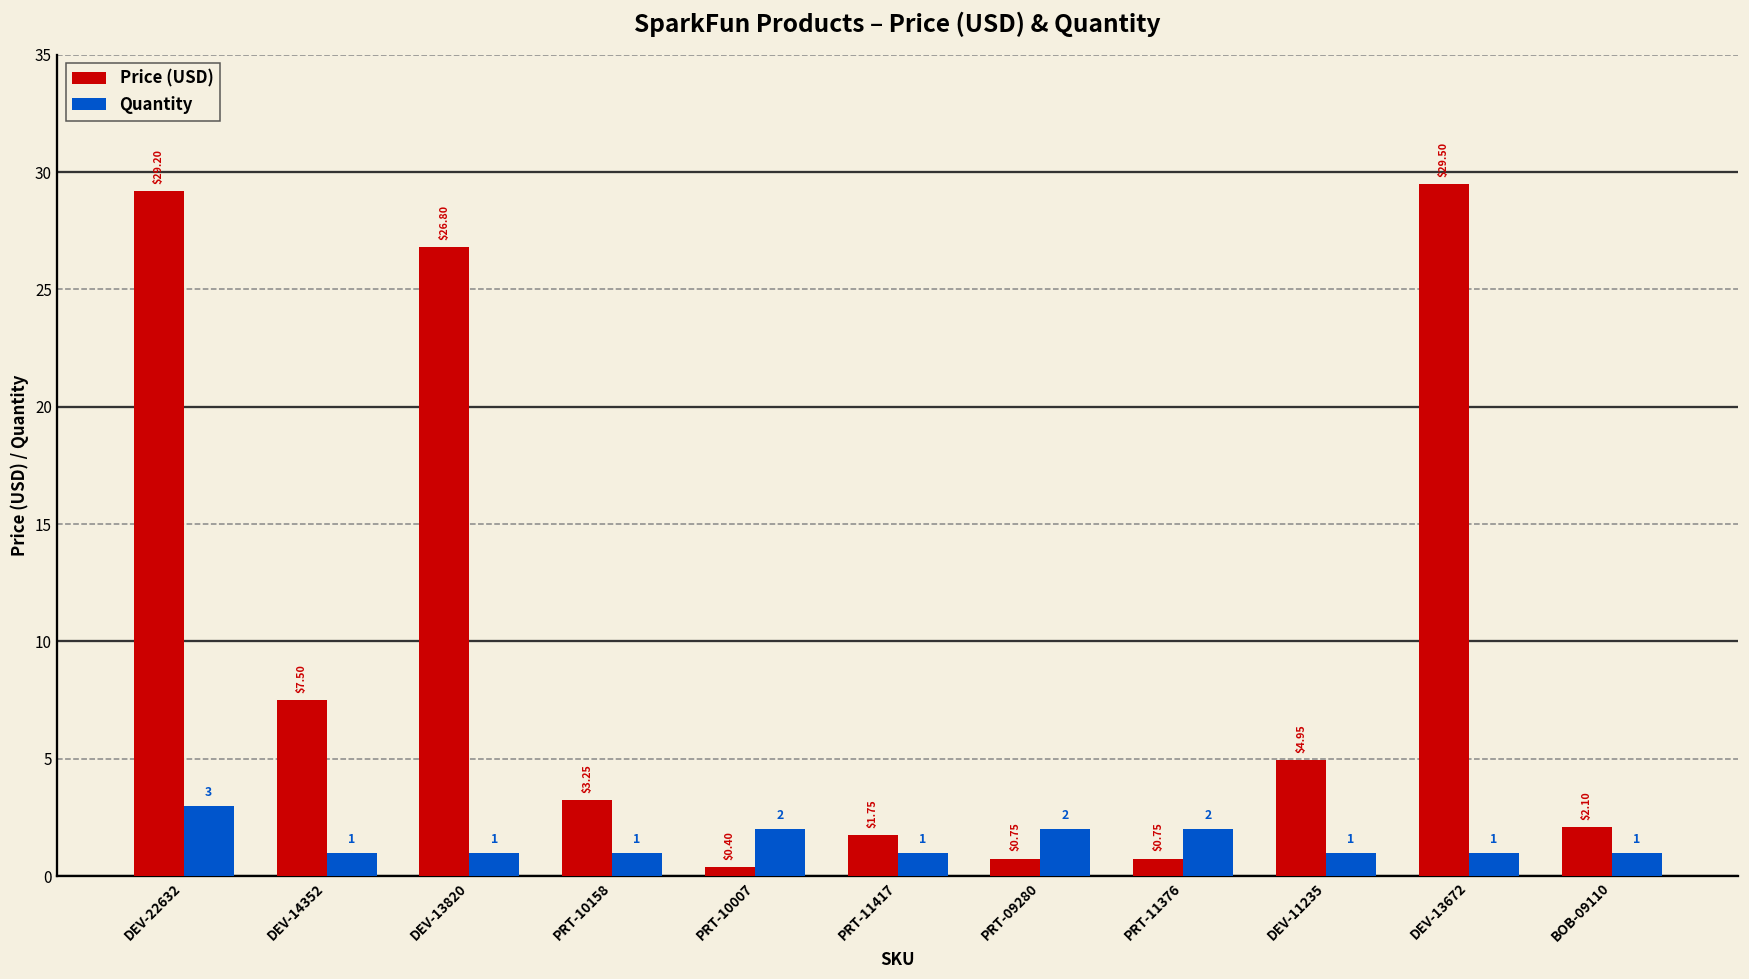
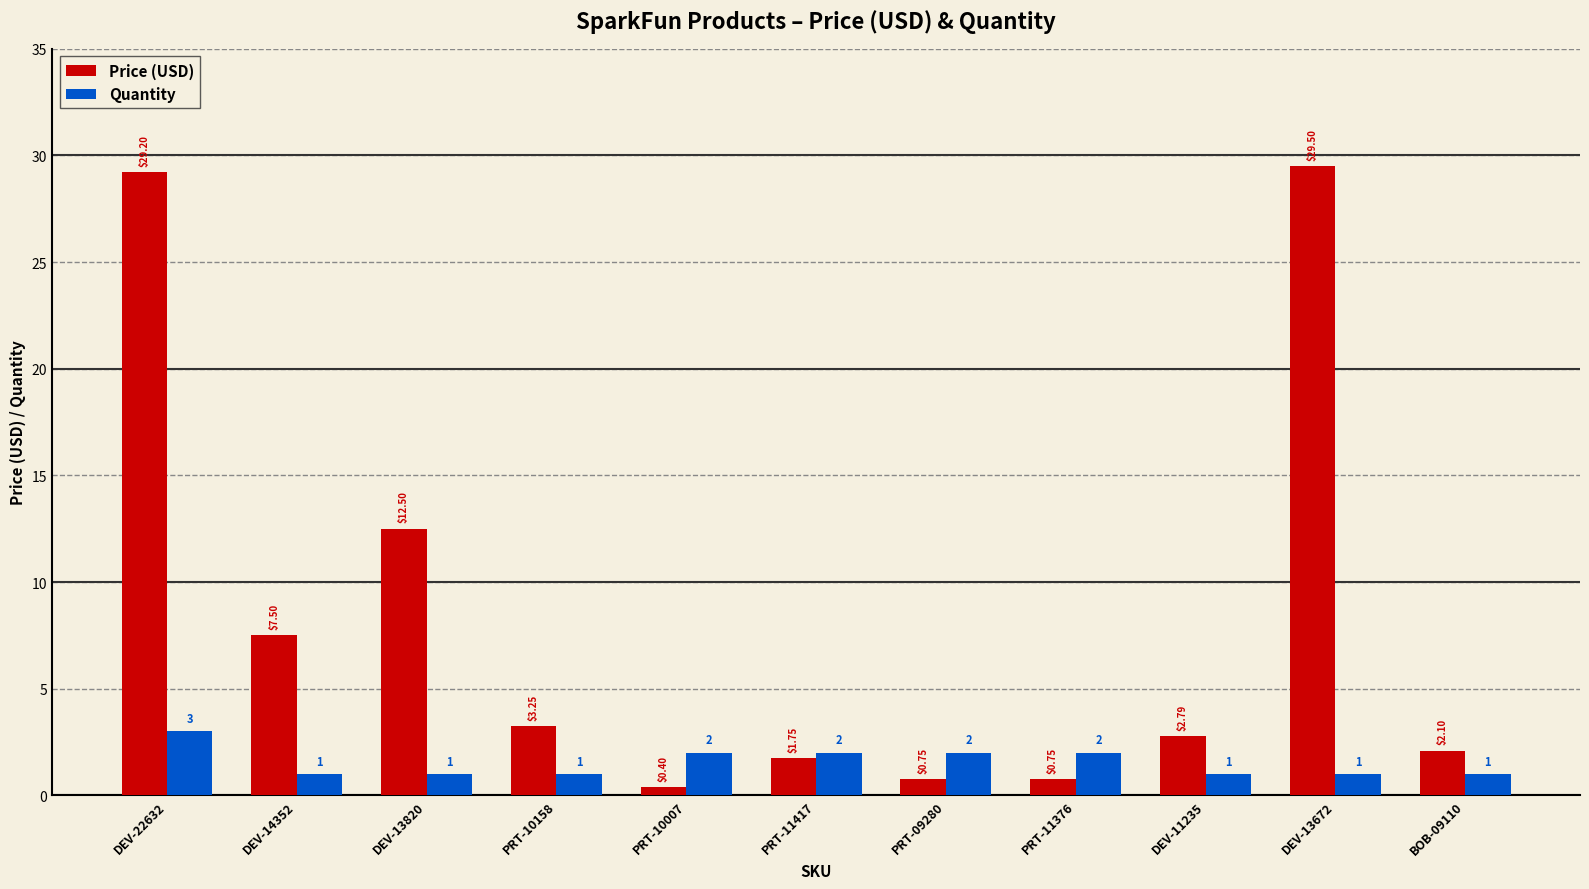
  {
    "Price (USD)": {
      "DEV-22632": "$29.20",
      "DEV-14352": "$7.50",
-     "DEV-13820": "$26.80",
+     "DEV-13820": "$12.50",
      "PRT-10158": "$3.25",
      "PRT-10007": "$0.40",
      "PRT-11417": "$1.75",
      "PRT-09280": "$0.75",
      "PRT-11376": "$0.75",
-     "DEV-11235": "$4.95",
+     "DEV-11235": "$2.79",
      "DEV-13672": "$29.50",
      "BOB-09110": "$2.10"
    },
    "Quantity": {
      "DEV-22632": "3",
      "DEV-14352": "1",
      "DEV-13820": "1",
      "PRT-10158": "1",
      "PRT-10007": "2",
-     "PRT-11417": "1",
+     "PRT-11417": "2",
      "PRT-09280": "2",
      "PRT-11376": "2",
      "DEV-11235": "1",
      "DEV-13672": "1",
      "BOB-09110": "1"
    }
  }
